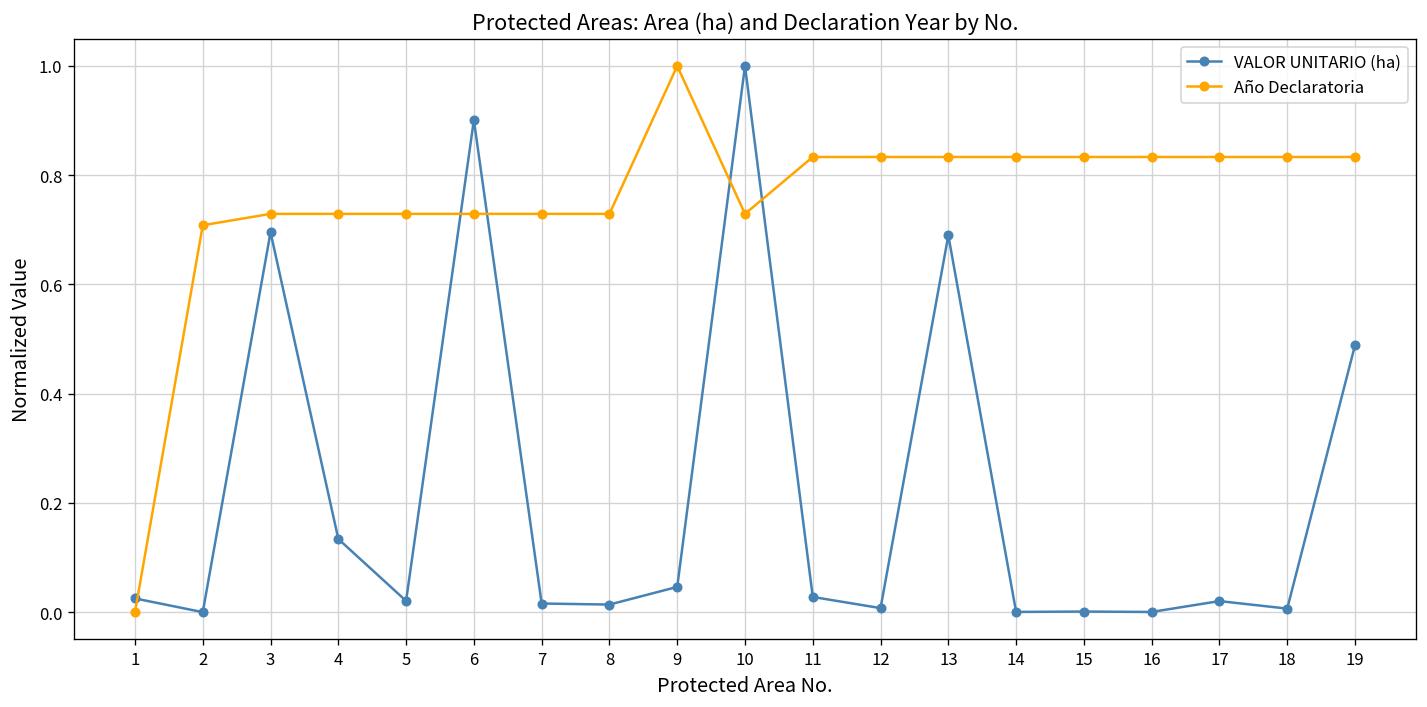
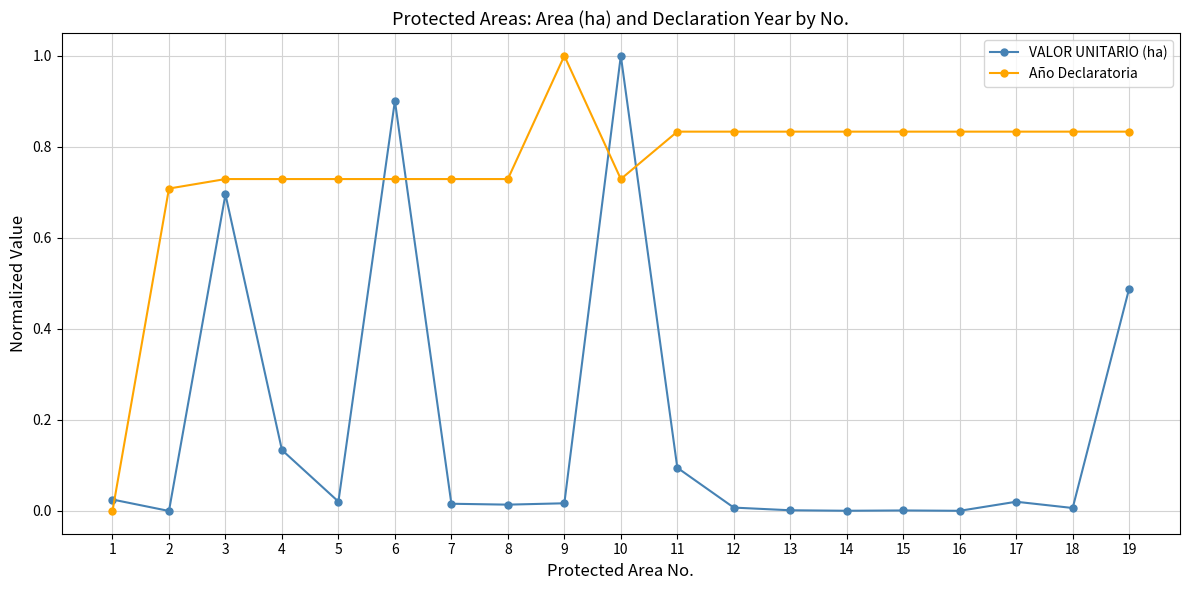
  {
    "VALOR UNITARIO (ha)": {
      "1": 0.03,
      "2": 0.00,
      "3": 0.70,
      "4": 0.13,
      "5": 0.02,
      "6": 0.90,
      "7": 0.02,
      "8": 0.01,
-     "9": 0.05,
+     "9": 0.02,
      "10": 1.00,
-     "11": 0.03,
+     "11": 0.09,
      "12": 0.01,
-     "13": 0.69,
+     "13": 0.00,
      "14": 0.00,
      "15": 0.00,
      "16": 0.00,
      "17": 0.02,
      "18": 0.01,
      "19": 0.49
    },
    "Año Declaratoria": {
      "1": 0.00,
      "2": 0.71,
      "3": 0.73,
      "4": 0.73,
      "5": 0.73,
      "6": 0.73,
      "7": 0.73,
      "8": 0.73,
      "9": 1.00,
      "10": 0.73,
      "11": 0.83,
      "12": 0.83,
      "13": 0.83,
      "14": 0.83,
      "15": 0.83,
      "16": 0.83,
      "17": 0.83,
      "18": 0.83,
      "19": 0.83
    }
  }
